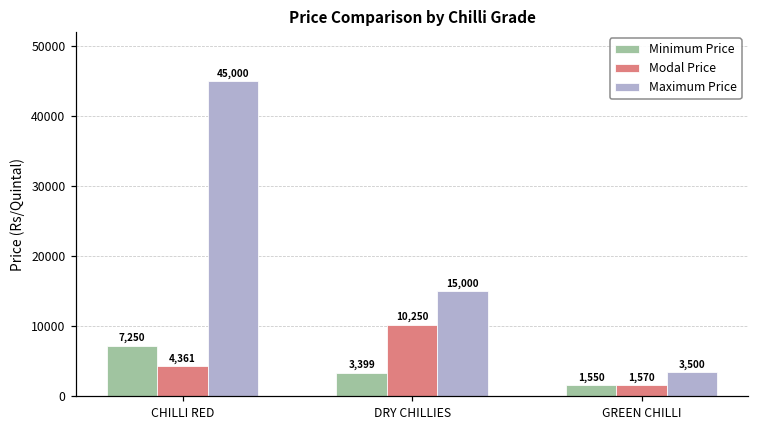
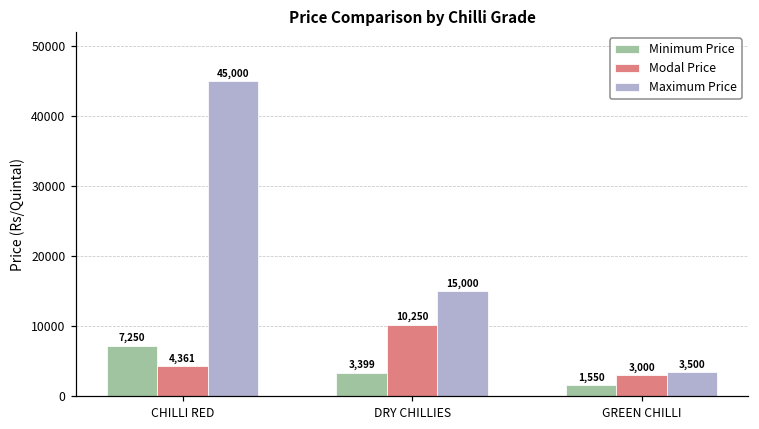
  {
    "Modal Price": {
      "CHILLI RED": "4,361",
      "DRY CHILLIES": "10,250",
-     "GREEN CHILLI": "1,570"
+     "GREEN CHILLI": "3,000"
    }
  }
